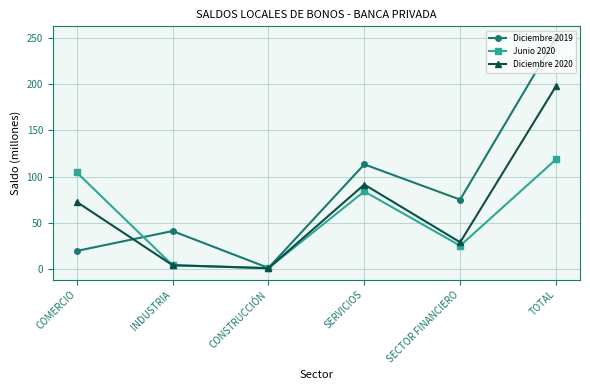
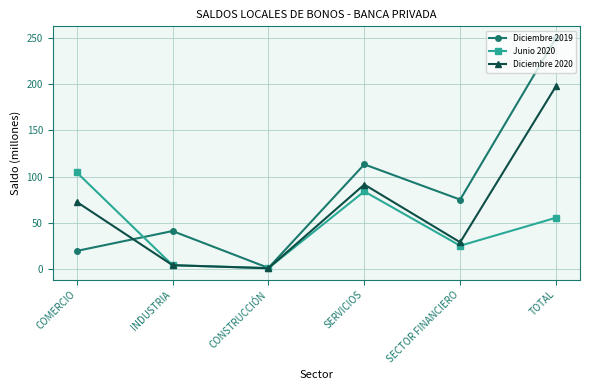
  {
    "Junio 2020": {
      "COMERCIO": 100,
      "SERVICIOS": 80,
      "SECTOR FINANCIERO": 30,
-     "TOTAL": 120
+     "TOTAL": 60
    }
  }
